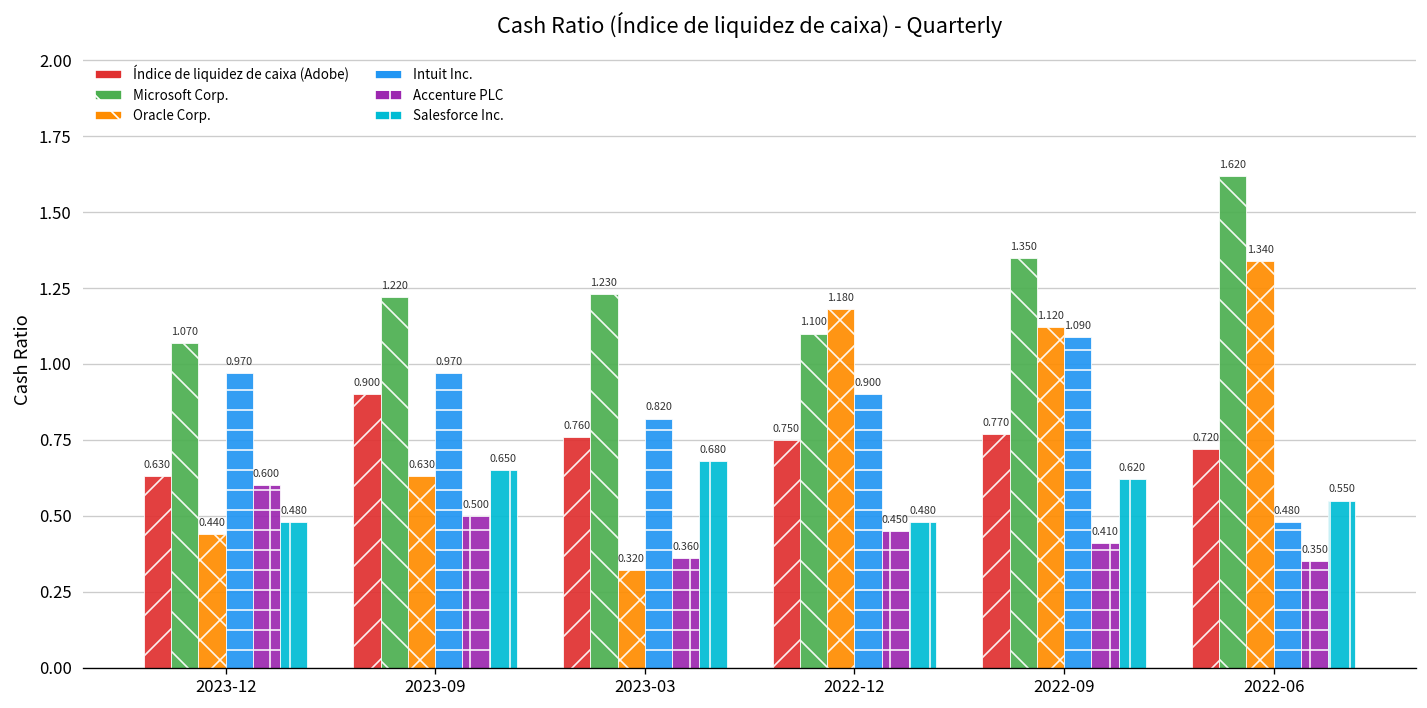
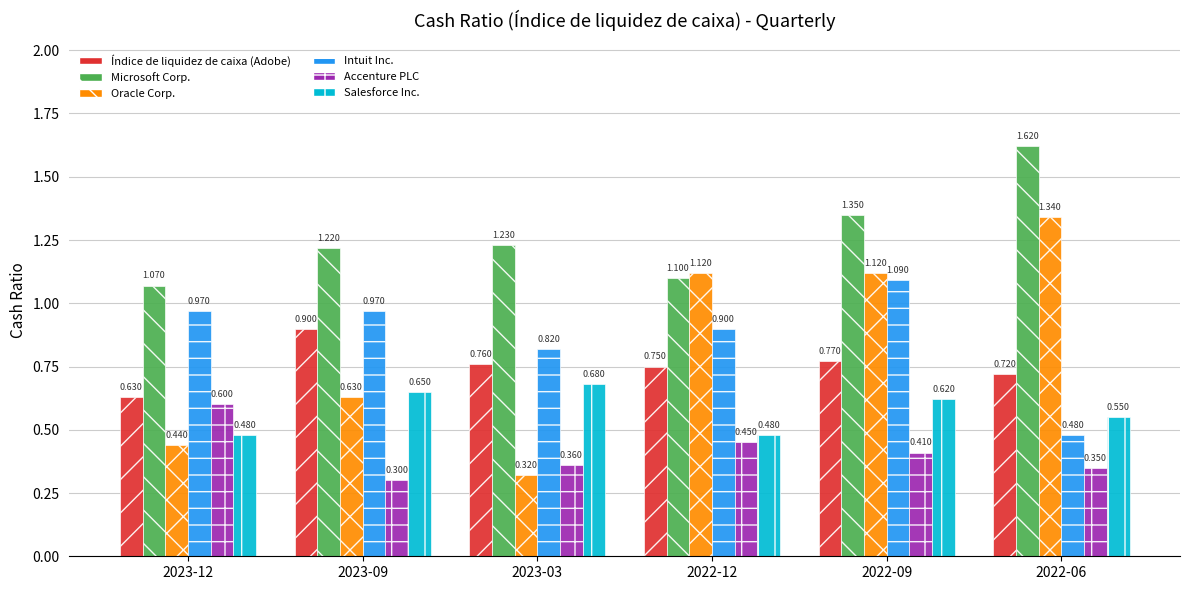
  {
    "Índice de liquidez de caixa (Adobe)": {
      "2023-12": 0.630,
      "2023-09": 0.900,
      "2023-03": 0.760,
      "2022-12": 0.750,
      "2022-09": 0.770,
      "2022-06": 0.720
    },
    "Microsoft Corp.": {
      "2023-12": 1.070,
      "2023-09": 1.220,
      "2023-03": 1.230,
      "2022-12": 1.100,
      "2022-09": 1.350,
      "2022-06": 1.620
    },
    "Oracle Corp.": {
      "2023-12": 0.440,
      "2023-09": 0.630,
      "2023-03": 0.320,
-     "2022-12": 1.180,
+     "2022-12": 1.120,
      "2022-09": 1.120,
      "2022-06": 1.340
    },
    "Accenture PLC": {
      "2023-12": 0.600,
-     "2023-09": 0.500,
+     "2023-09": 0.300,
      "2023-03": 0.360,
      "2022-12": 0.450,
      "2022-09": 0.410,
      "2022-06": 0.350
    }
  }
